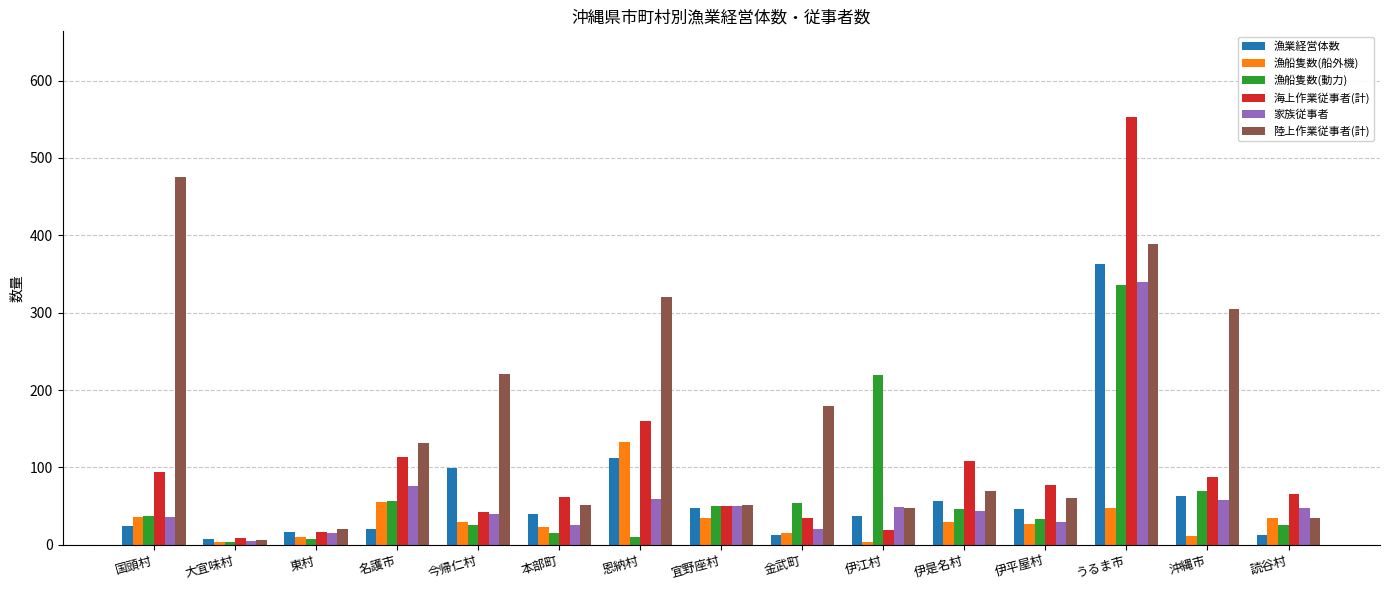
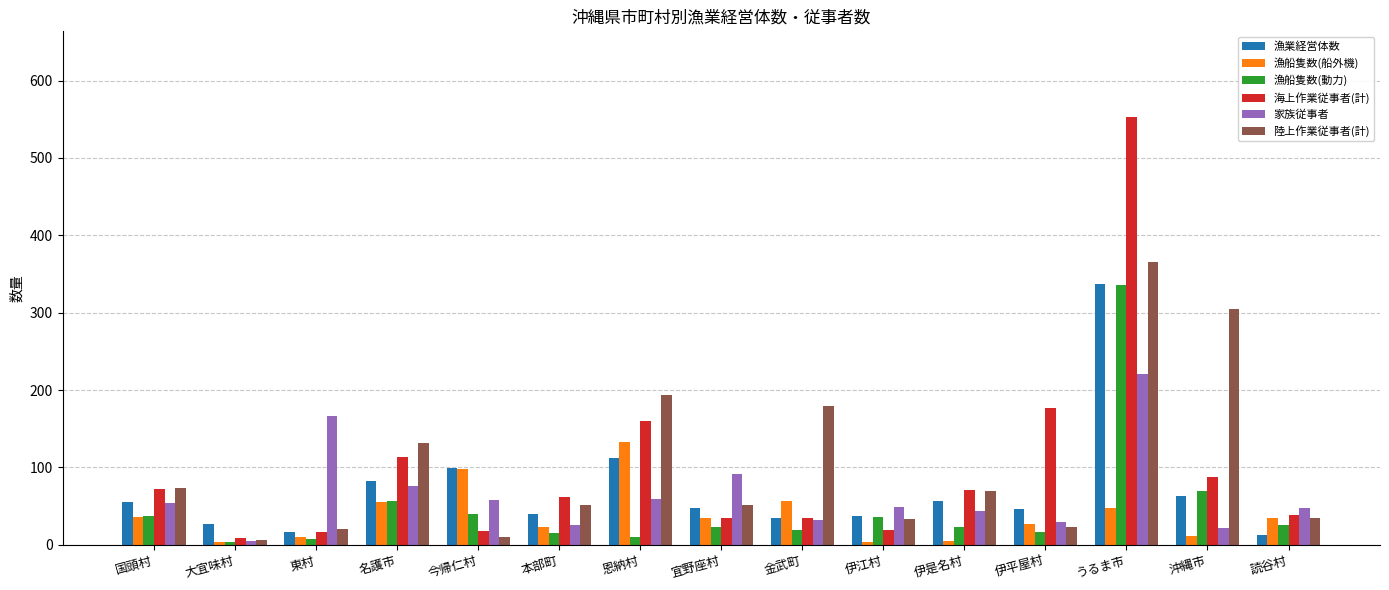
  {
    "漁業経営体数": {
-     "国頭村": 20,
-     "大宜味村": 10,
+     "国頭村": 60,
+     "大宜味村": 30,
      "東村": 20,
-     "名護市": 20,
+     "名護市": 80,
      "今帰仁村": 100,
      "本部町": 40,
      "恩納村": 110,
      "宜野座村": 50,
-     "金武町": 10,
+     "金武町": 40,
      "伊江村": 40,
      "伊是名村": 60,
      "伊平屋村": 50,
-     "うるま市": 360,
+     "うるま市": 340,
      "沖縄市": 60,
      "読谷村": 10
    },
    "漁船隻数(船外機)": {
      "国頭村": 40,
      "大宜味村": 0,
      "東村": 10,
      "名護市": 60,
-     "今帰仁村": 30,
+     "今帰仁村": 100,
      "本部町": 20,
      "恩納村": 130,
      "宜野座村": 40,
-     "金武町": 20,
-     "伊是名村": 30,
+     "金武町": 60,
+     "伊是名村": 10,
      "伊平屋村": 30,
      "うるま市": 50,
      "沖縄市": 10,
      "読谷村": 40
    },
    "漁船隻数(動力)": {
      "国頭村": 40,
      "東村": 10,
      "名護市": 60,
-     "今帰仁村": 30,
+     "今帰仁村": 40,
      "本部町": 20,
      "恩納村": 10,
-     "宜野座村": 50,
-     "金武町": 50,
-     "伊江村": 220,
-     "伊是名村": 50,
-     "伊平屋村": 30,
+     "宜野座村": 20,
+     "金武町": 20,
+     "伊江村": 40,
+     "伊是名村": 20,
+     "伊平屋村": 20,
      "うるま市": 340,
      "沖縄市": 70,
      "読谷村": 30
    },
    "海上作業従事者(計)": {
-     "国頭村": 90,
+     "国頭村": 70,
      "大宜味村": 10,
      "東村": 20,
      "名護市": 110,
-     "今帰仁村": 40,
+     "今帰仁村": 20,
      "本部町": 60,
      "恩納村": 160,
-     "宜野座村": 50,
+     "宜野座村": 40,
      "金武町": 40,
      "伊江村": 20,
-     "伊是名村": 110,
-     "伊平屋村": 80,
+     "伊是名村": 70,
+     "伊平屋村": 180,
      "うるま市": 550,
      "沖縄市": 90,
-     "読谷村": 70
+     "読谷村": 40
    },
    "家族従事者": {
-     "国頭村": 40,
+     "国頭村": 50,
      "大宜味村": 10,
-     "東村": 20,
+     "東村": 170,
      "名護市": 80,
-     "今帰仁村": 40,
+     "今帰仁村": 60,
      "本部町": 30,
      "恩納村": 60,
-     "宜野座村": 50,
-     "金武町": 20,
+     "宜野座村": 90,
+     "金武町": 30,
      "伊江村": 50,
      "伊是名村": 40,
      "伊平屋村": 30,
-     "うるま市": 340,
-     "沖縄市": 60,
+     "うるま市": 220,
+     "沖縄市": 20,
      "読谷村": 50
    },
    "陸上作業従事者(計)": {
-     "国頭村": 480,
+     "国頭村": 70,
      "大宜味村": 10,
      "東村": 20,
      "名護市": 130,
-     "今帰仁村": 220,
+     "今帰仁村": 10,
      "本部町": 50,
-     "恩納村": 320,
+     "恩納村": 190,
      "宜野座村": 50,
      "金武町": 180,
-     "伊江村": 50,
+     "伊江村": 30,
      "伊是名村": 70,
-     "伊平屋村": 60,
-     "うるま市": 390,
+     "伊平屋村": 20,
+     "うるま市": 370,
      "沖縄市": 310,
      "読谷村": 30
    }
  }
